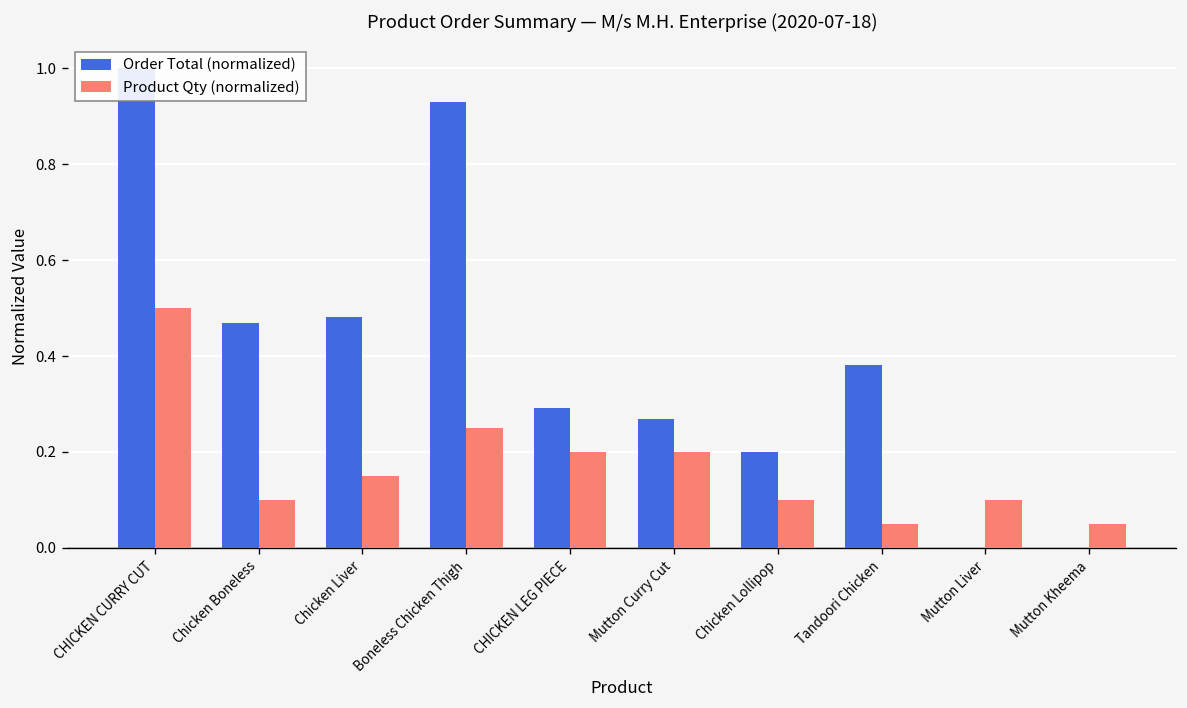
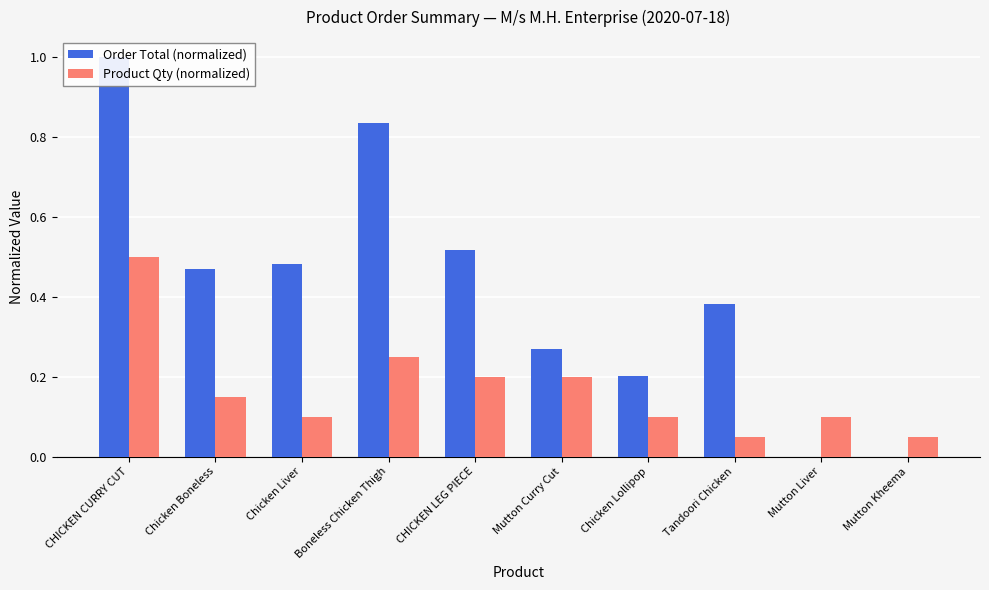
  {
    "Order Total (normalized)": {
      "Chicken Boneless": 0.47,
      "Chicken Liver": 0.48,
-     "Boneless Chicken Thigh": 0.93,
-     "CHICKEN LEG PIECE": 0.29,
+     "Boneless Chicken Thigh": 0.84,
+     "CHICKEN LEG PIECE": 0.52,
      "Mutton Curry Cut": 0.27,
      "Chicken Lollipop": 0.20,
      "Tandoori Chicken": 0.38,
      "Mutton Liver": 0.00,
      "Mutton Kheema": 0.00
    },
    "Product Qty (normalized)": {
      "CHICKEN CURRY CUT": 0.50,
-     "Chicken Boneless": 0.10,
-     "Chicken Liver": 0.15,
+     "Chicken Boneless": 0.15,
+     "Chicken Liver": 0.10,
      "Boneless Chicken Thigh": 0.25,
      "CHICKEN LEG PIECE": 0.20,
      "Mutton Curry Cut": 0.20,
      "Chicken Lollipop": 0.10,
      "Tandoori Chicken": 0.05,
      "Mutton Liver": 0.10,
      "Mutton Kheema": 0.05
    }
  }
